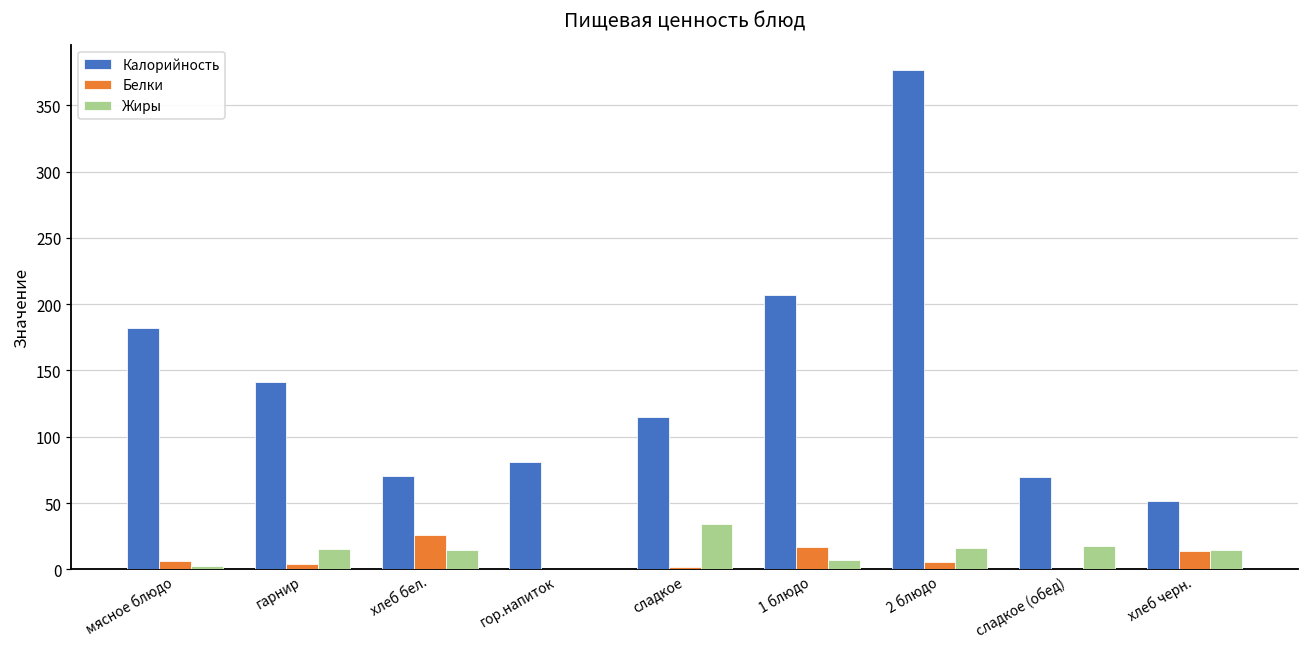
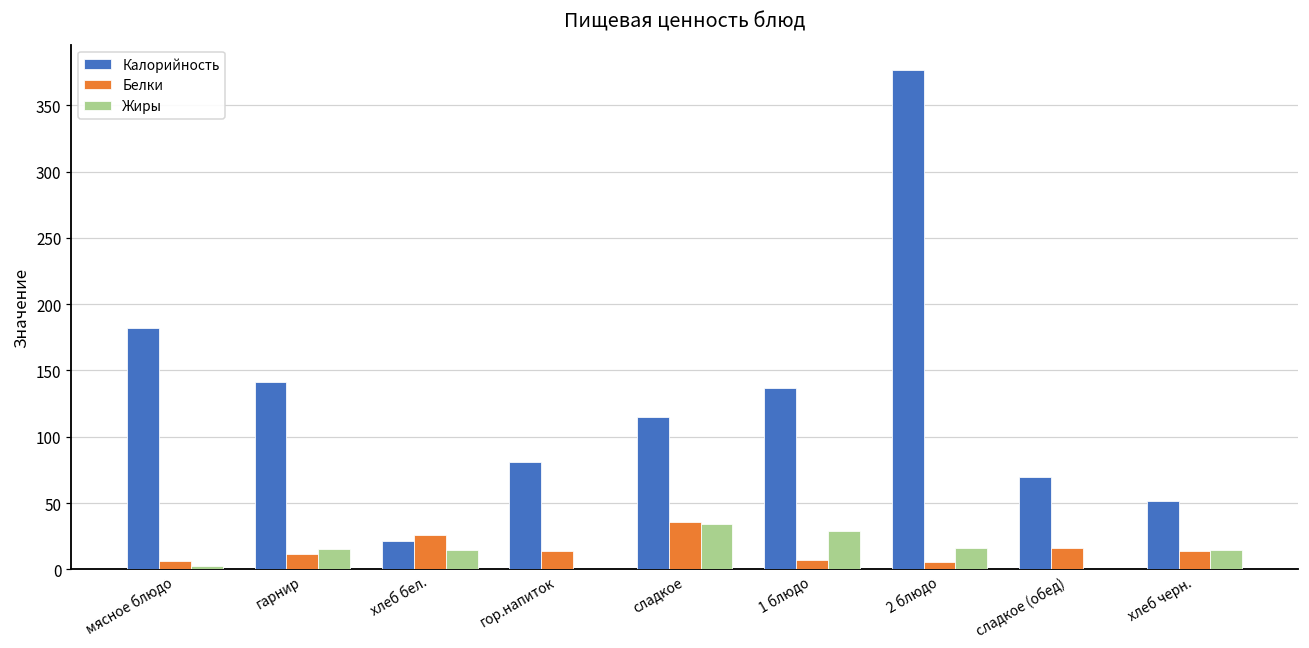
  {
    "Калорийность": {
      "мясное блюдо": 182,
      "гарнир": 142,
-     "хлеб бел.": 70,
+     "хлеб бел.": 22,
      "гор.напиток": 81,
      "сладкое": 115,
-     "1 блюдо": 207,
+     "1 блюдо": 137,
      "2 блюдо": 377,
      "сладкое (обед)": 70,
      "хлеб черн.": 51
    },
    "Белки": {
      "мясное блюдо": 7,
-     "гарнир": 4,
+     "гарнир": 12,
      "хлеб бел.": 26,
-     "гор.напиток": 0,
-     "сладкое": 2,
-     "1 блюдо": 17,
+     "гор.напиток": 14,
+     "сладкое": 36,
+     "1 блюдо": 7,
      "2 блюдо": 6,
-     "сладкое (обед)": 0,
+     "сладкое (обед)": 16,
      "хлеб черн.": 14
    },
    "Жиры": {
      "мясное блюдо": 3,
      "гарнир": 16,
      "хлеб бел.": 14,
      "гор.напиток": 0,
      "сладкое": 35,
-     "1 блюдо": 7,
+     "1 блюдо": 29,
      "2 блюдо": 16,
-     "сладкое (обед)": 18,
+     "сладкое (обед)": 0,
      "хлеб черн.": 14
    }
  }
